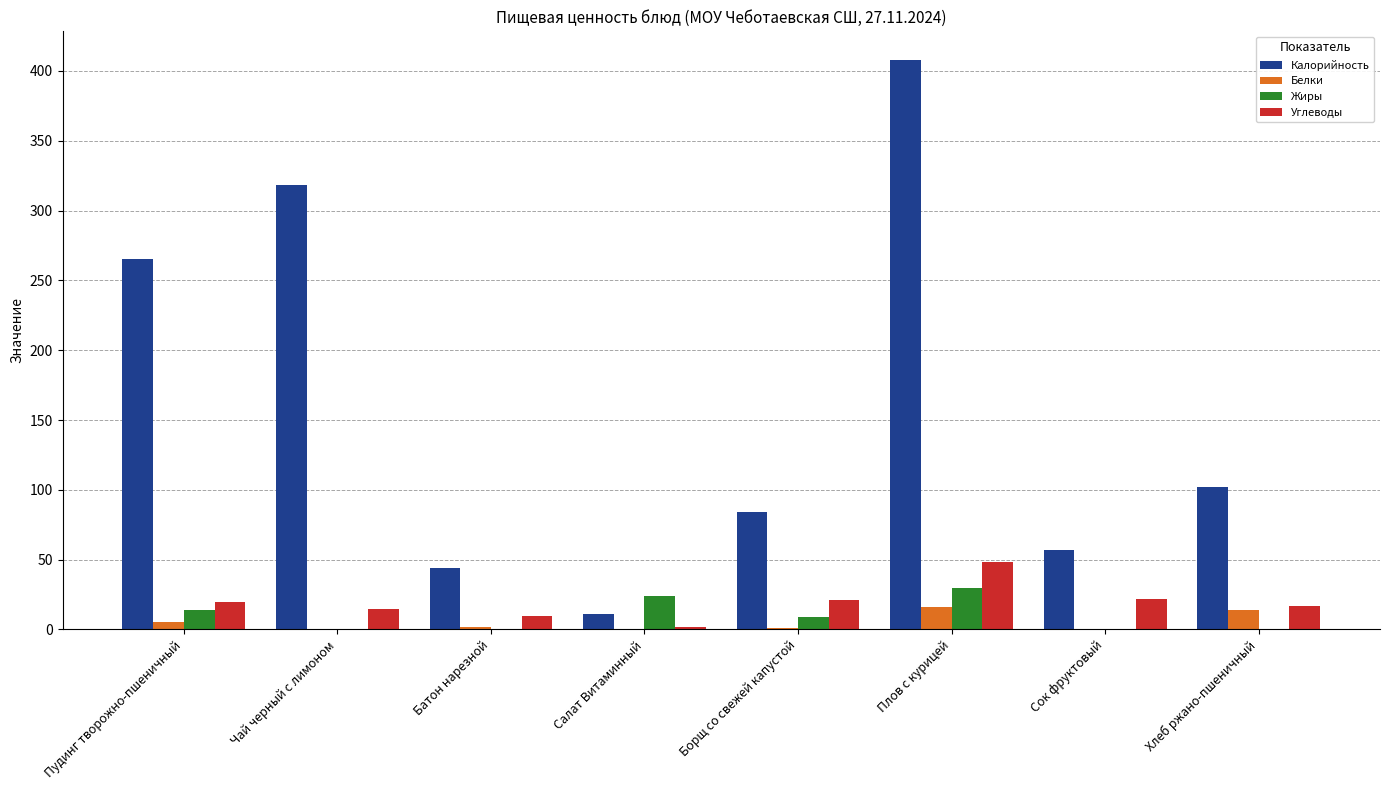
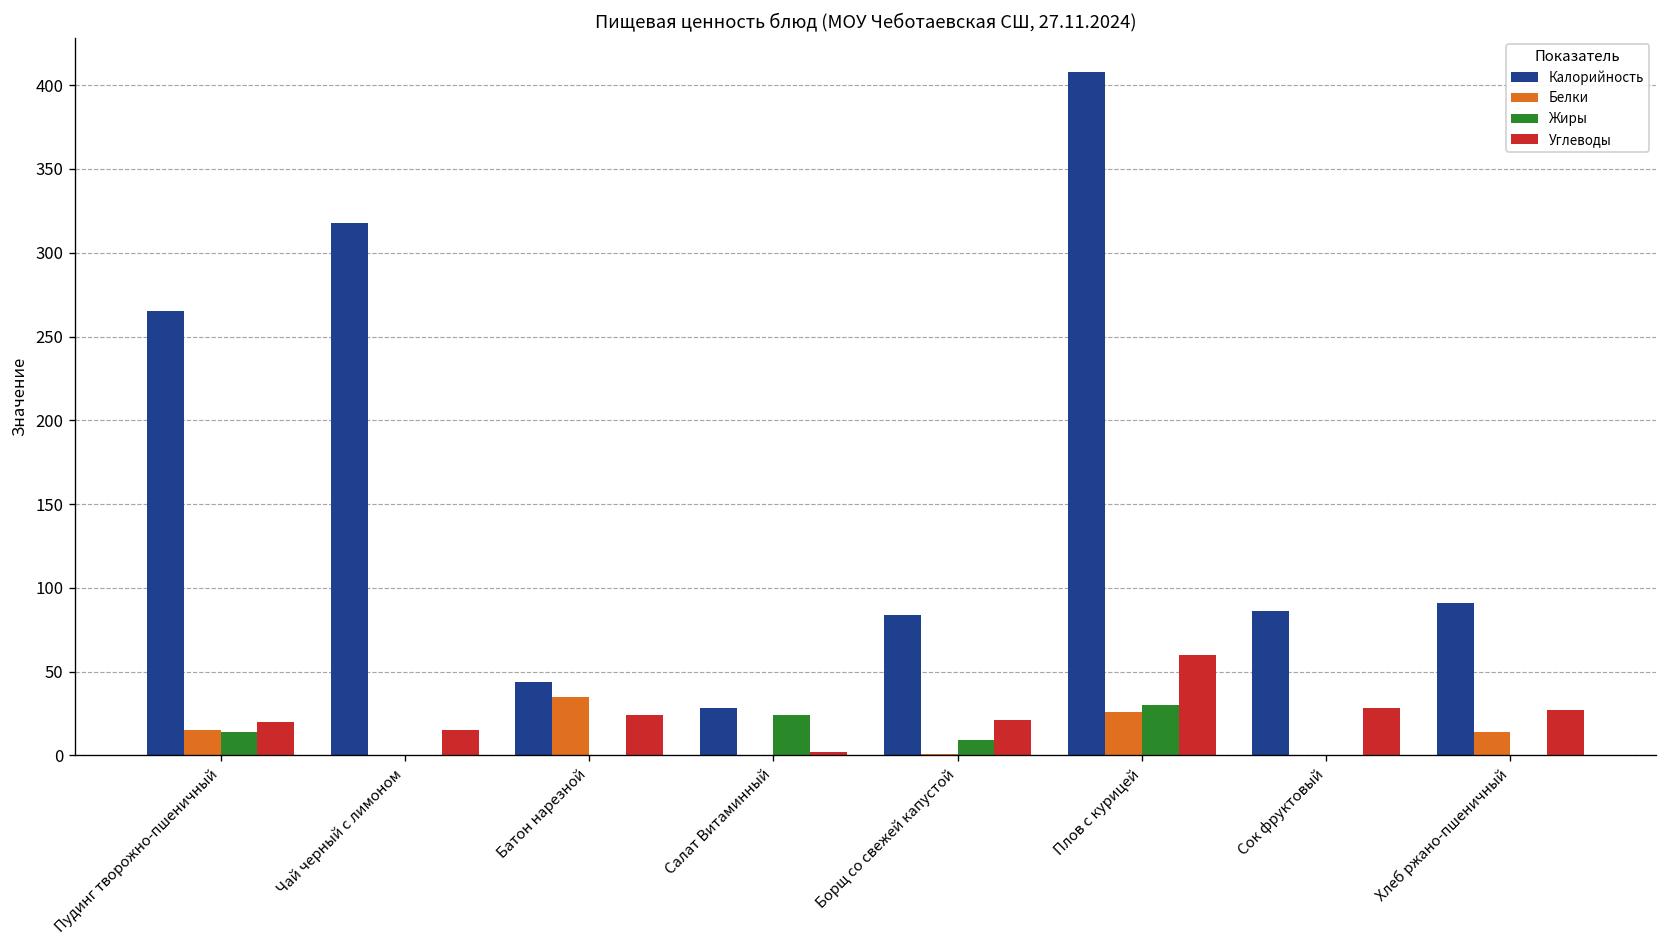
  {
    "Калорийность": {
      "Пудинг творожно-пшеничный": 265,
      "Чай черный с лимоном": 318,
      "Батон нарезной": 44,
-     "Салат Витаминный": 11,
+     "Салат Витаминный": 28,
      "Борщ со свежей капустой": 84,
      "Плов с курицей": 408,
-     "Сок фруктовый": 57,
-     "Хлеб ржано-пшеничный": 102
+     "Сок фруктовый": 86,
+     "Хлеб ржано-пшеничный": 91
    },
    "Белки": {
-     "Пудинг творожно-пшеничный": 5,
+     "Пудинг творожно-пшеничный": 15,
      "Чай черный с лимоном": 0,
-     "Батон нарезной": 2,
+     "Батон нарезной": 35,
      "Салат Витаминный": 0,
-     "Плов с курицей": 16,
+     "Плов с курицей": 26,
      "Сок фруктовый": 0,
      "Хлеб ржано-пшеничный": 14
    },
    "Жиры": {
      "Пудинг творожно-пшеничный": 14,
      "Чай черный с лимоном": 0,
      "Батон нарезной": 0,
      "Салат Витаминный": 24,
      "Борщ со свежей капустой": 9,
      "Плов с курицей": 30,
      "Сок фруктовый": 0,
      "Хлеб ржано-пшеничный": 0
    },
    "Углеводы": {
      "Пудинг творожно-пшеничный": 20,
      "Чай черный с лимоном": 15,
-     "Батон нарезной": 10,
+     "Батон нарезной": 24,
      "Салат Витаминный": 2,
      "Борщ со свежей капустой": 21,
-     "Плов с курицей": 48,
-     "Сок фруктовый": 22,
-     "Хлеб ржано-пшеничный": 17
+     "Плов с курицей": 60,
+     "Сок фруктовый": 28,
+     "Хлеб ржано-пшеничный": 27
    }
  }
